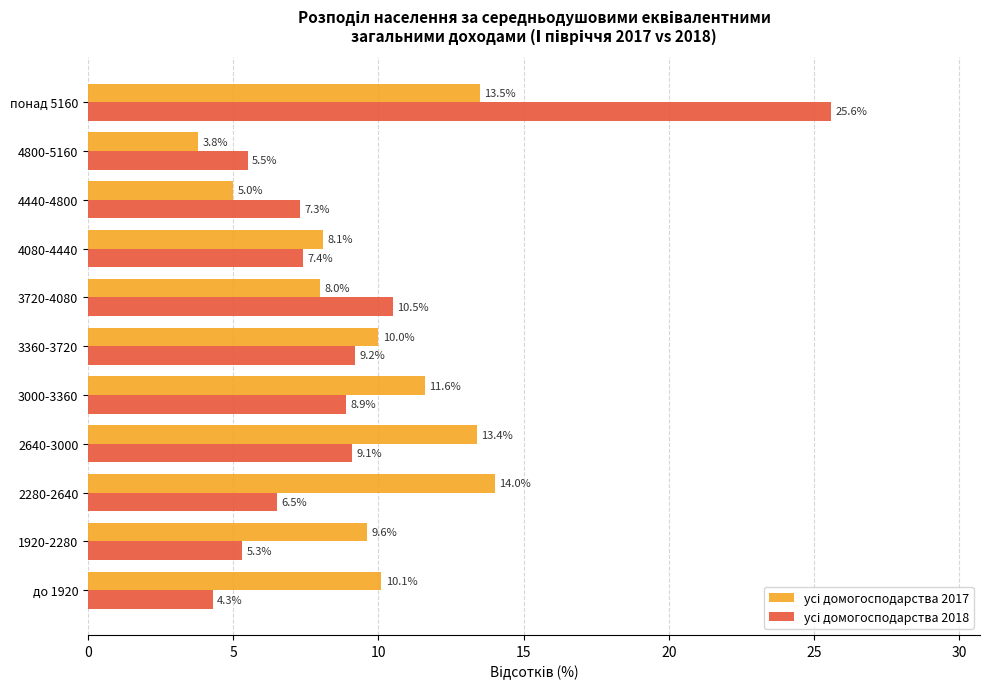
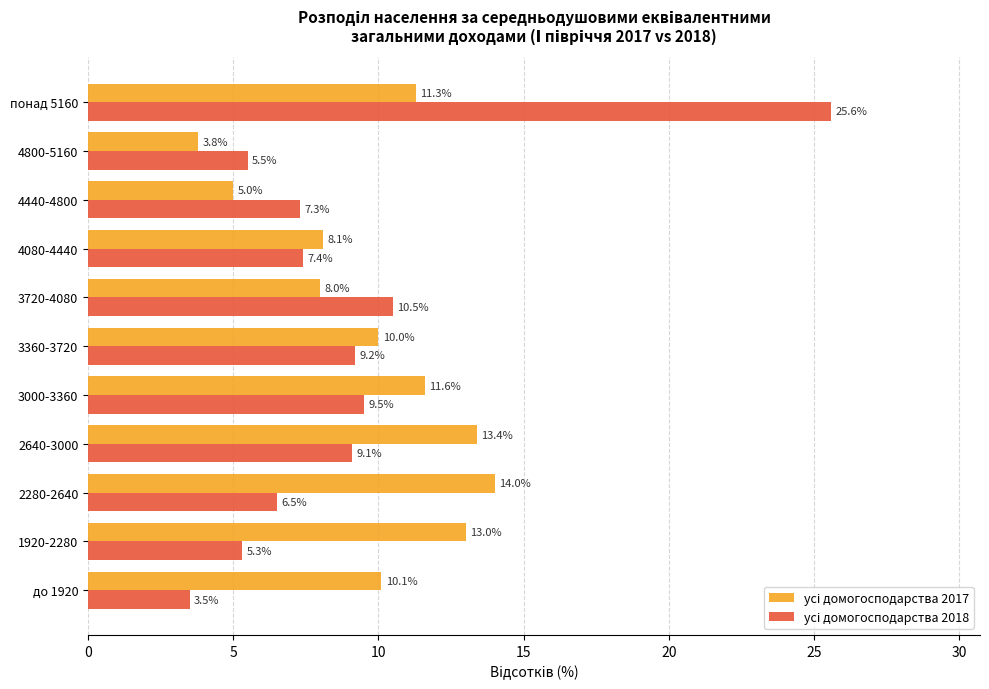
  {
    "усі домогосподарства 2017": {
-     "понад 5160": "13.5%",
+     "понад 5160": "11.3%",
      "4800-5160": "3.8%",
      "4440-4800": "5.0%",
      "4080-4440": "8.1%",
      "3720-4080": "8.0%",
      "3360-3720": "10.0%",
      "3000-3360": "11.6%",
      "2640-3000": "13.4%",
      "2280-2640": "14.0%",
-     "1920-2280": "9.6%",
+     "1920-2280": "13.0%",
      "до 1920": "10.1%"
    },
    "усі домогосподарства 2018": {
      "понад 5160": "25.6%",
      "4800-5160": "5.5%",
      "4440-4800": "7.3%",
      "4080-4440": "7.4%",
      "3720-4080": "10.5%",
      "3360-3720": "9.2%",
-     "3000-3360": "8.9%",
+     "3000-3360": "9.5%",
      "2640-3000": "9.1%",
      "2280-2640": "6.5%",
      "1920-2280": "5.3%",
-     "до 1920": "4.3%"
+     "до 1920": "3.5%"
    }
  }
